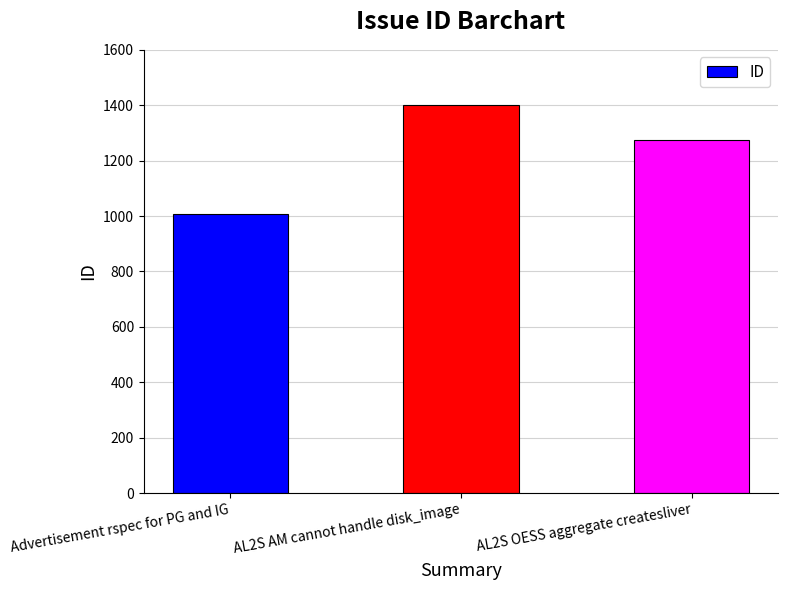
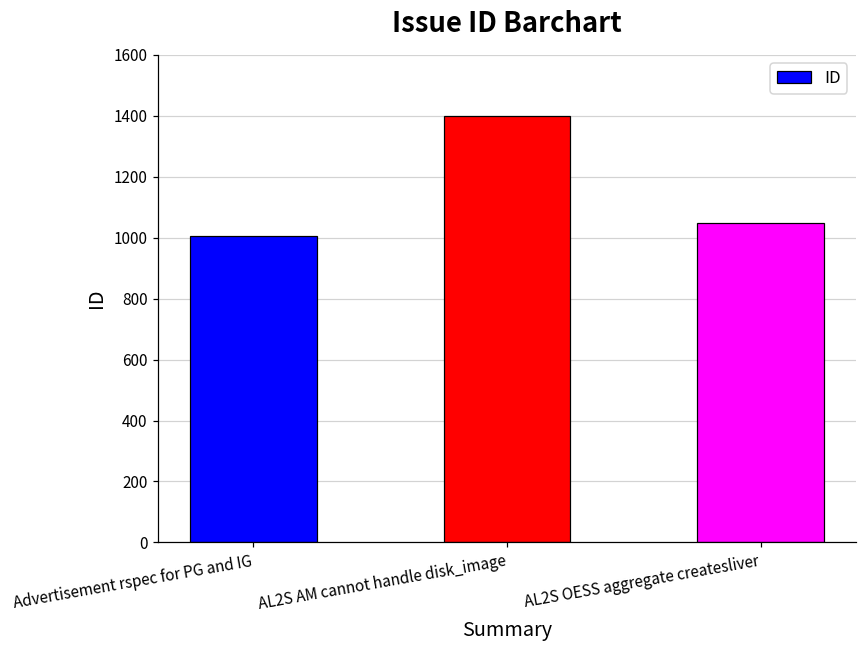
  {
    "Advertisement rspec for PG and IG": 1010,
    "AL2S AM cannot handle disk_image": 1400,
-   "AL2S OESS aggregate createsliver": 1270
+   "AL2S OESS aggregate createsliver": 1050
  }
